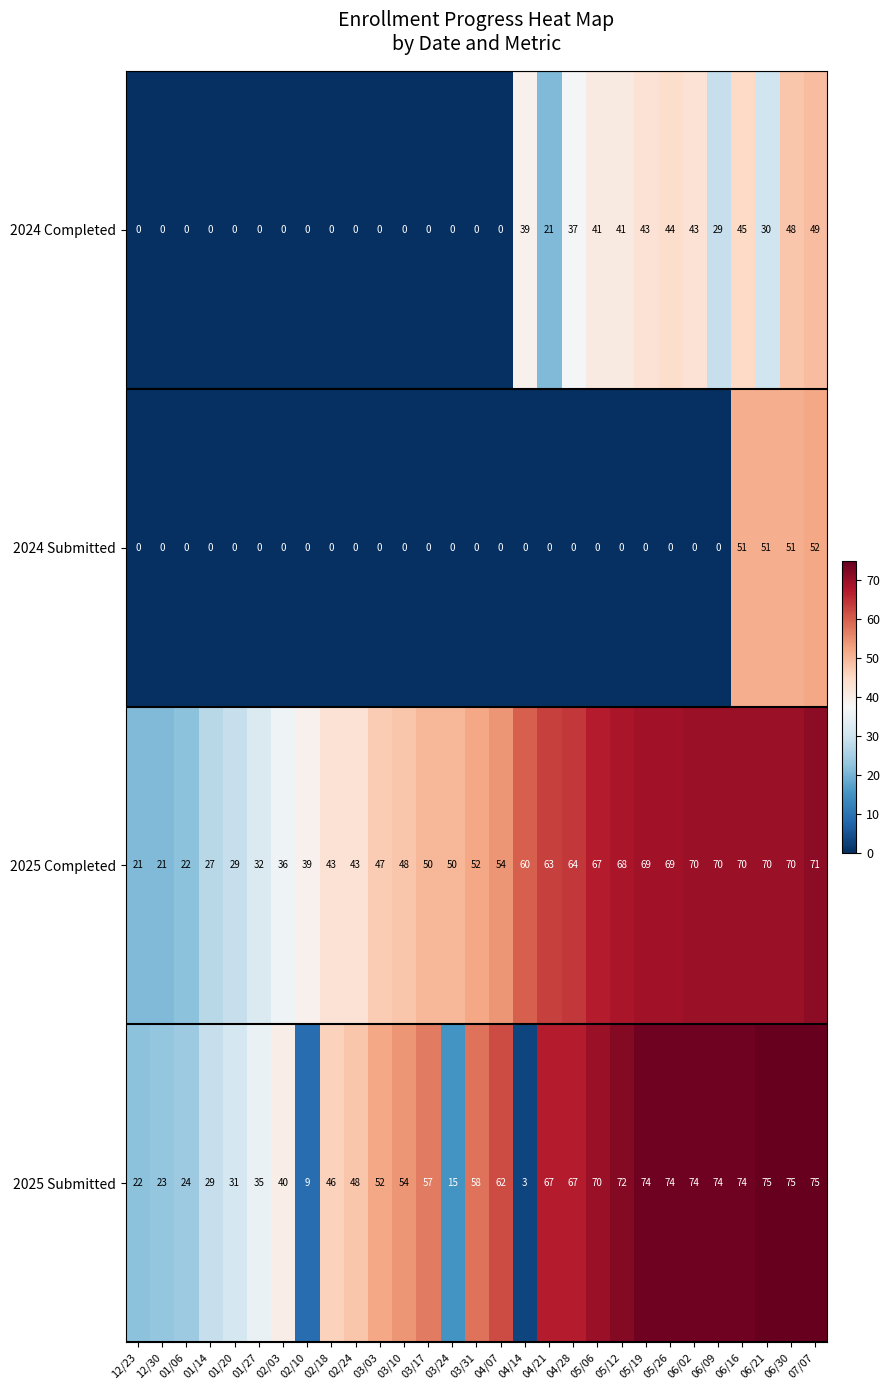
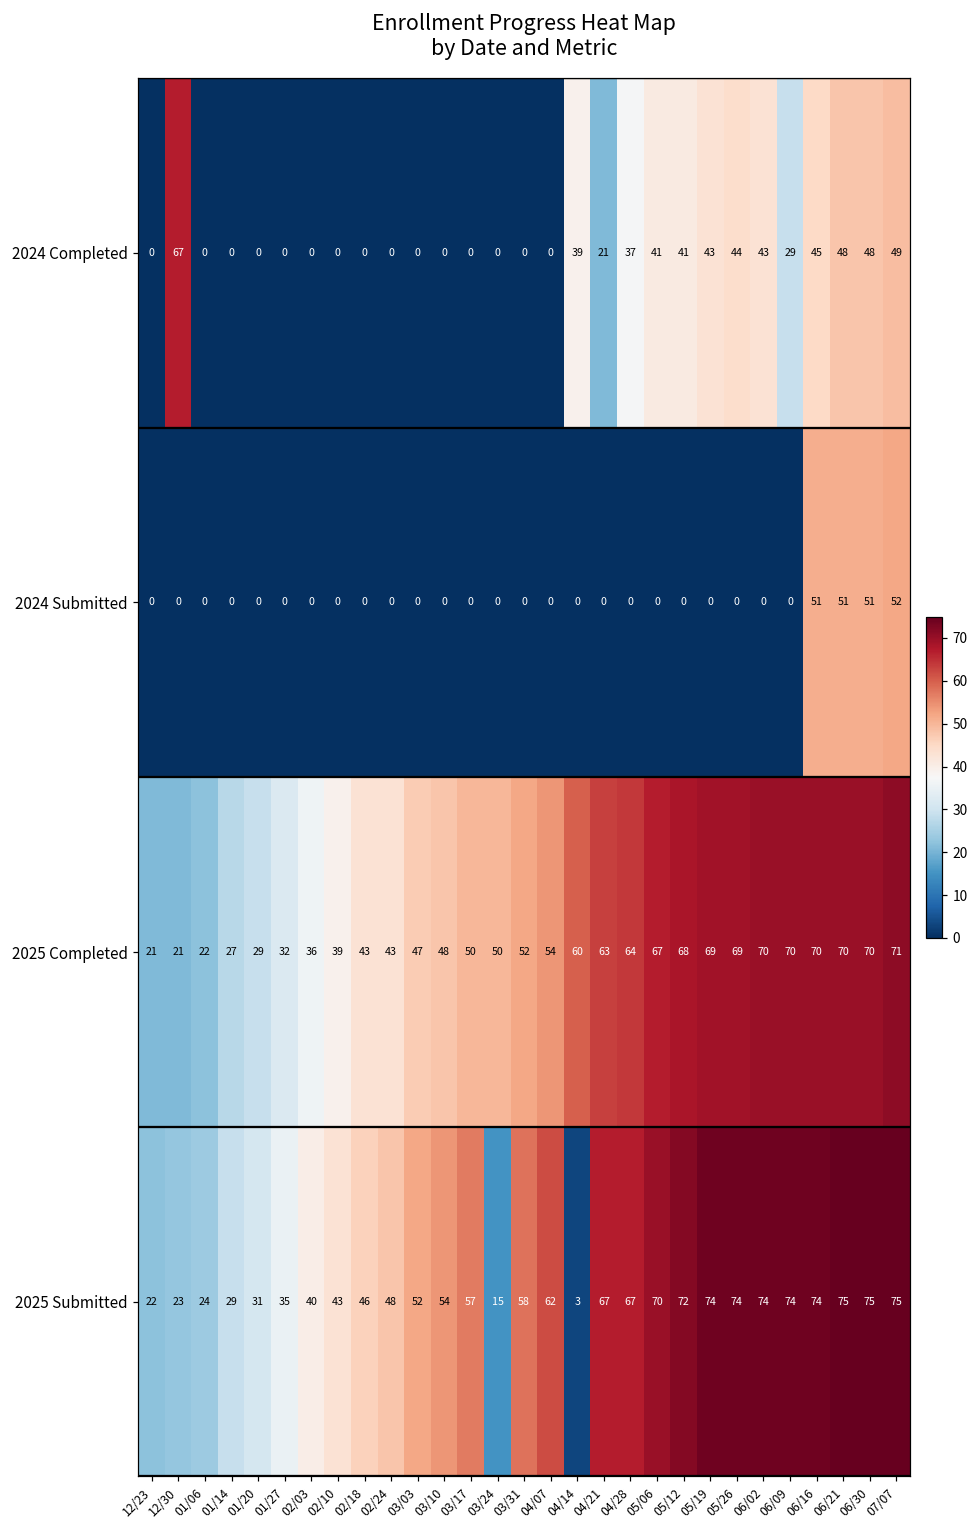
  {
    "2024 Completed": {
      "12/23": 0,
-     "12/30": 0,
+     "12/30": 67,
      "01/06": 0,
      "01/14": 0,
      "01/20": 0,
      "01/27": 0,
      "02/03": 0,
      "02/10": 0,
      "02/18": 0,
      "02/24": 0,
      "03/03": 0,
      "03/10": 0,
      "03/17": 0,
      "03/24": 0,
      "03/31": 0,
      "04/07": 0,
      "04/14": 39,
      "04/21": 21,
      "04/28": 37,
      "05/06": 41,
      "05/12": 41,
      "05/19": 43,
      "05/26": 44,
      "06/02": 43,
      "06/09": 29,
      "06/16": 45,
-     "06/21": 30,
+     "06/21": 48,
      "06/30": 48,
      "07/07": 49
    },
    "2024 Submitted": {
      "12/23": 0,
      "12/30": 0,
      "01/06": 0,
      "01/14": 0,
      "01/20": 0,
      "01/27": 0,
      "02/03": 0,
      "02/10": 0,
      "02/18": 0,
      "02/24": 0,
      "03/03": 0,
      "03/10": 0,
      "03/17": 0,
      "03/24": 0,
      "03/31": 0,
      "04/07": 0,
      "04/14": 0,
      "04/21": 0,
      "04/28": 0,
      "05/06": 0,
      "05/12": 0,
      "05/19": 0,
      "05/26": 0,
      "06/02": 0,
      "06/09": 0,
      "06/16": 51,
      "06/21": 51,
      "06/30": 51,
      "07/07": 52
    },
    "2025 Completed": {
      "12/23": 21,
      "12/30": 21,
      "01/06": 22,
      "01/14": 27,
      "01/20": 29,
      "01/27": 32,
      "02/03": 36,
      "02/10": 39,
      "02/18": 43,
      "02/24": 43,
      "03/03": 47,
      "03/10": 48,
      "03/17": 50,
      "03/24": 50,
      "03/31": 52,
      "04/07": 54,
      "04/14": 60,
      "04/21": 63,
      "04/28": 64,
      "05/06": 67,
      "05/12": 68,
      "05/19": 69,
      "05/26": 69,
      "06/02": 70,
      "06/09": 70,
      "06/16": 70,
      "06/21": 70,
      "06/30": 70,
      "07/07": 71
    },
    "2025 Submitted": {
      "12/23": 22,
      "12/30": 23,
      "01/06": 24,
      "01/14": 29,
      "01/20": 31,
      "01/27": 35,
      "02/03": 40,
-     "02/10": 9,
+     "02/10": 43,
      "02/18": 46,
      "02/24": 48,
      "03/03": 52,
      "03/10": 54,
      "03/17": 57,
      "03/24": 15,
      "03/31": 58,
      "04/07": 62,
      "04/14": 3,
      "04/21": 67,
      "04/28": 67,
      "05/06": 70,
      "05/12": 72,
      "05/19": 74,
      "05/26": 74,
      "06/02": 74,
      "06/09": 74,
      "06/16": 74,
      "06/21": 75,
      "06/30": 75,
      "07/07": 75
    }
  }
